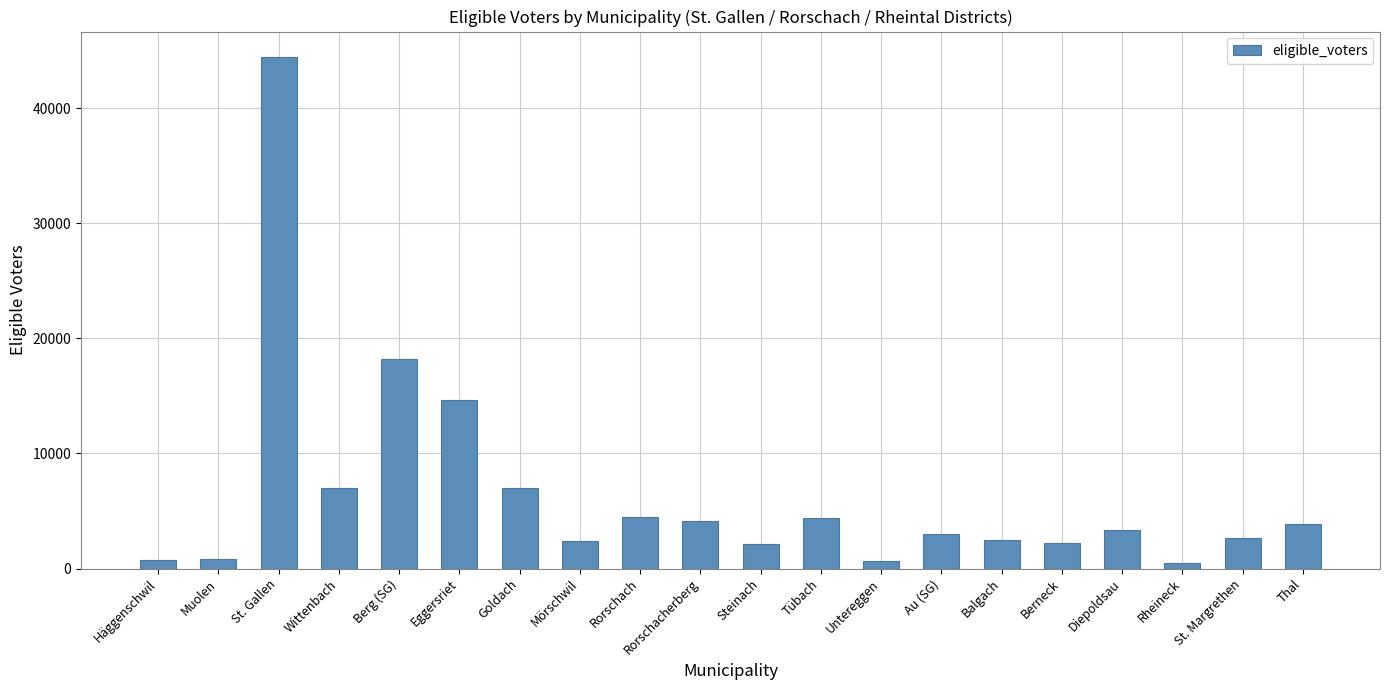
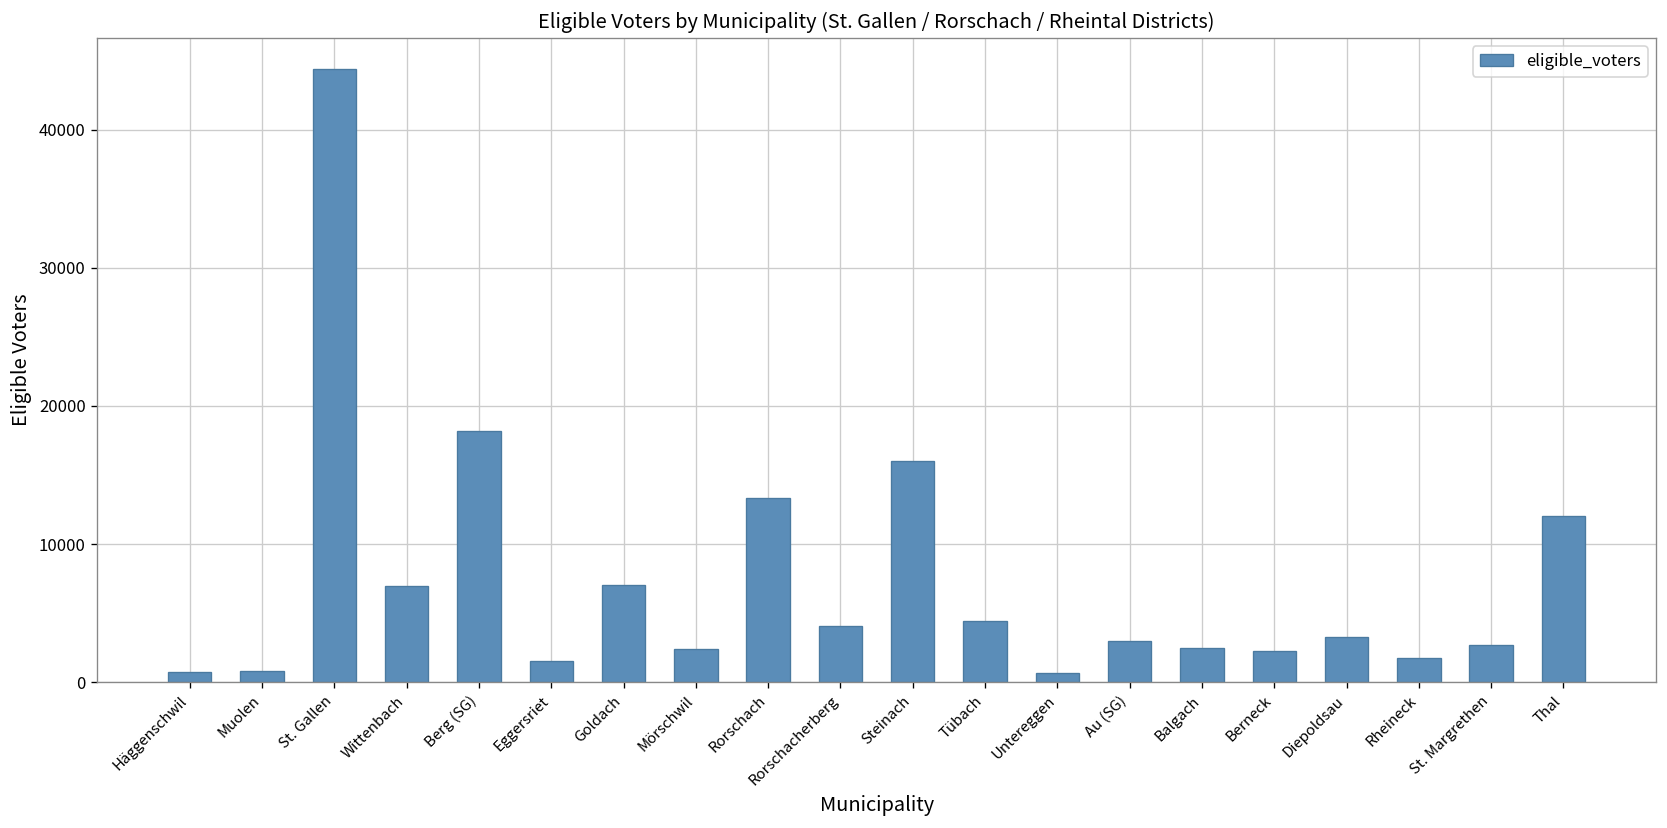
  {
    "Häggenschwil": 800,
    "Muolen": 800,
    "St. Gallen": 44400,
    "Wittenbach": 7000,
    "Berg (SG)": 18200,
-   "Eggersriet": 14700,
+   "Eggersriet": 1600,
    "Goldach": 7000,
    "Mörschwil": 2400,
-   "Rorschach": 4500,
+   "Rorschach": 13300,
    "Rorschacherberg": 4100,
-   "Steinach": 2100,
+   "Steinach": 16000,
    "Tübach": 4400,
    "Untereggen": 700,
    "Au (SG)": 3000,
    "Balgach": 2500,
    "Berneck": 2200,
    "Diepoldsau": 3300,
-   "Rheineck": 500,
+   "Rheineck": 1800,
    "St. Margrethen": 2700,
-   "Thal": 3900
+   "Thal": 12100
  }
